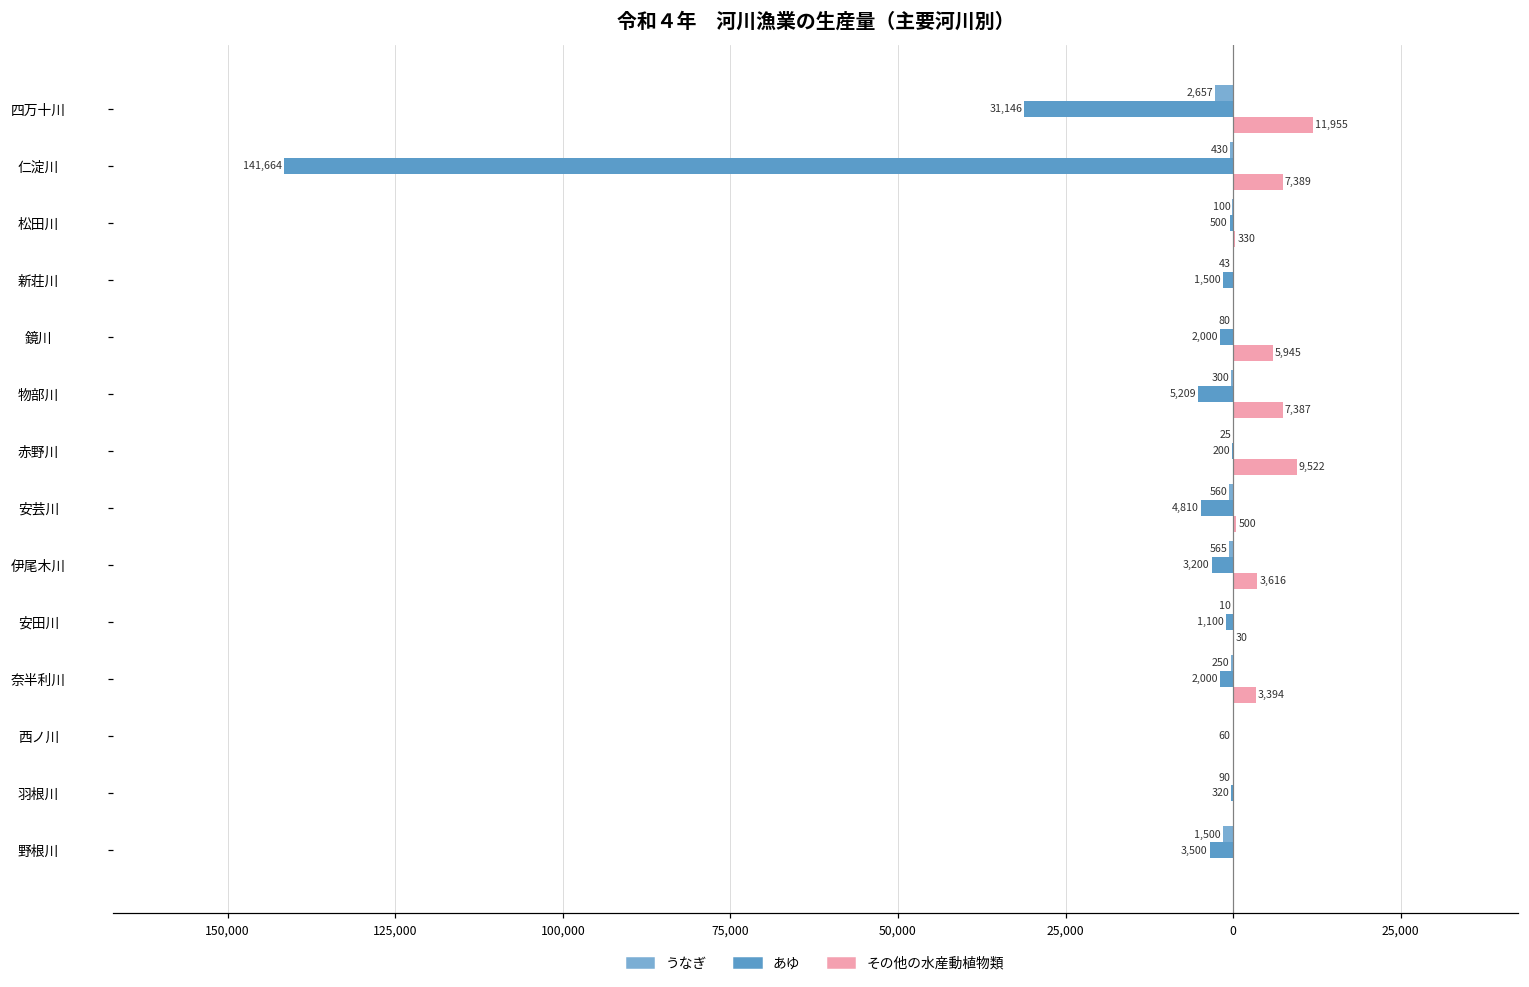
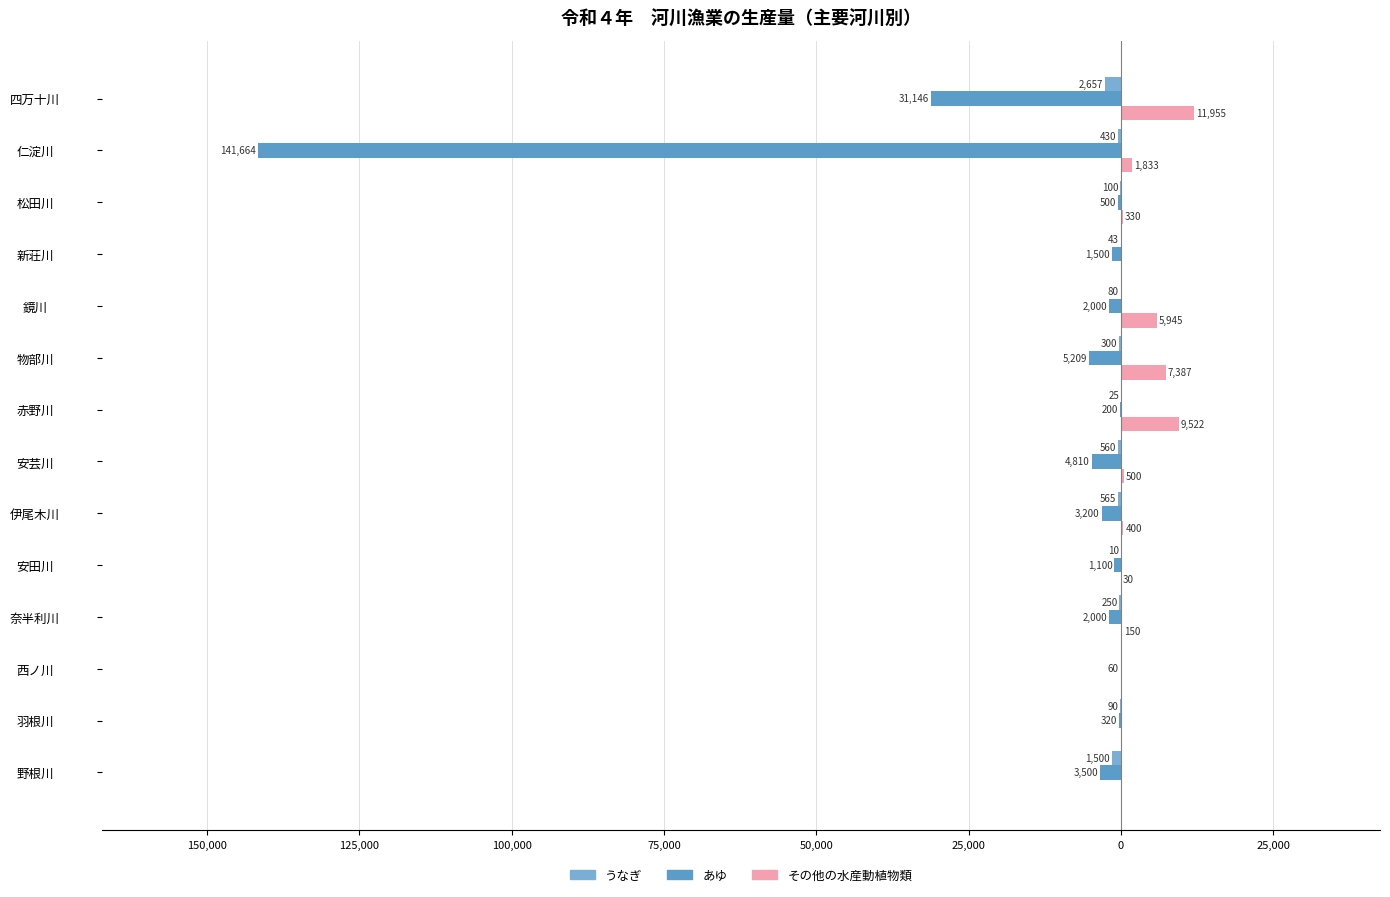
  {
    "その他の水産動植物類": {
      "四万十川": "11,955",
-     "仁淀川": "7,389",
+     "仁淀川": "1,833",
      "松田川": "330",
      "鏡川": "5,945",
      "物部川": "7,387",
      "赤野川": "9,522",
      "安芸川": "500",
-     "伊尾木川": "3,616",
+     "伊尾木川": "400",
      "安田川": "30",
-     "奈半利川": "3,394"
+     "奈半利川": "150"
    }
  }
